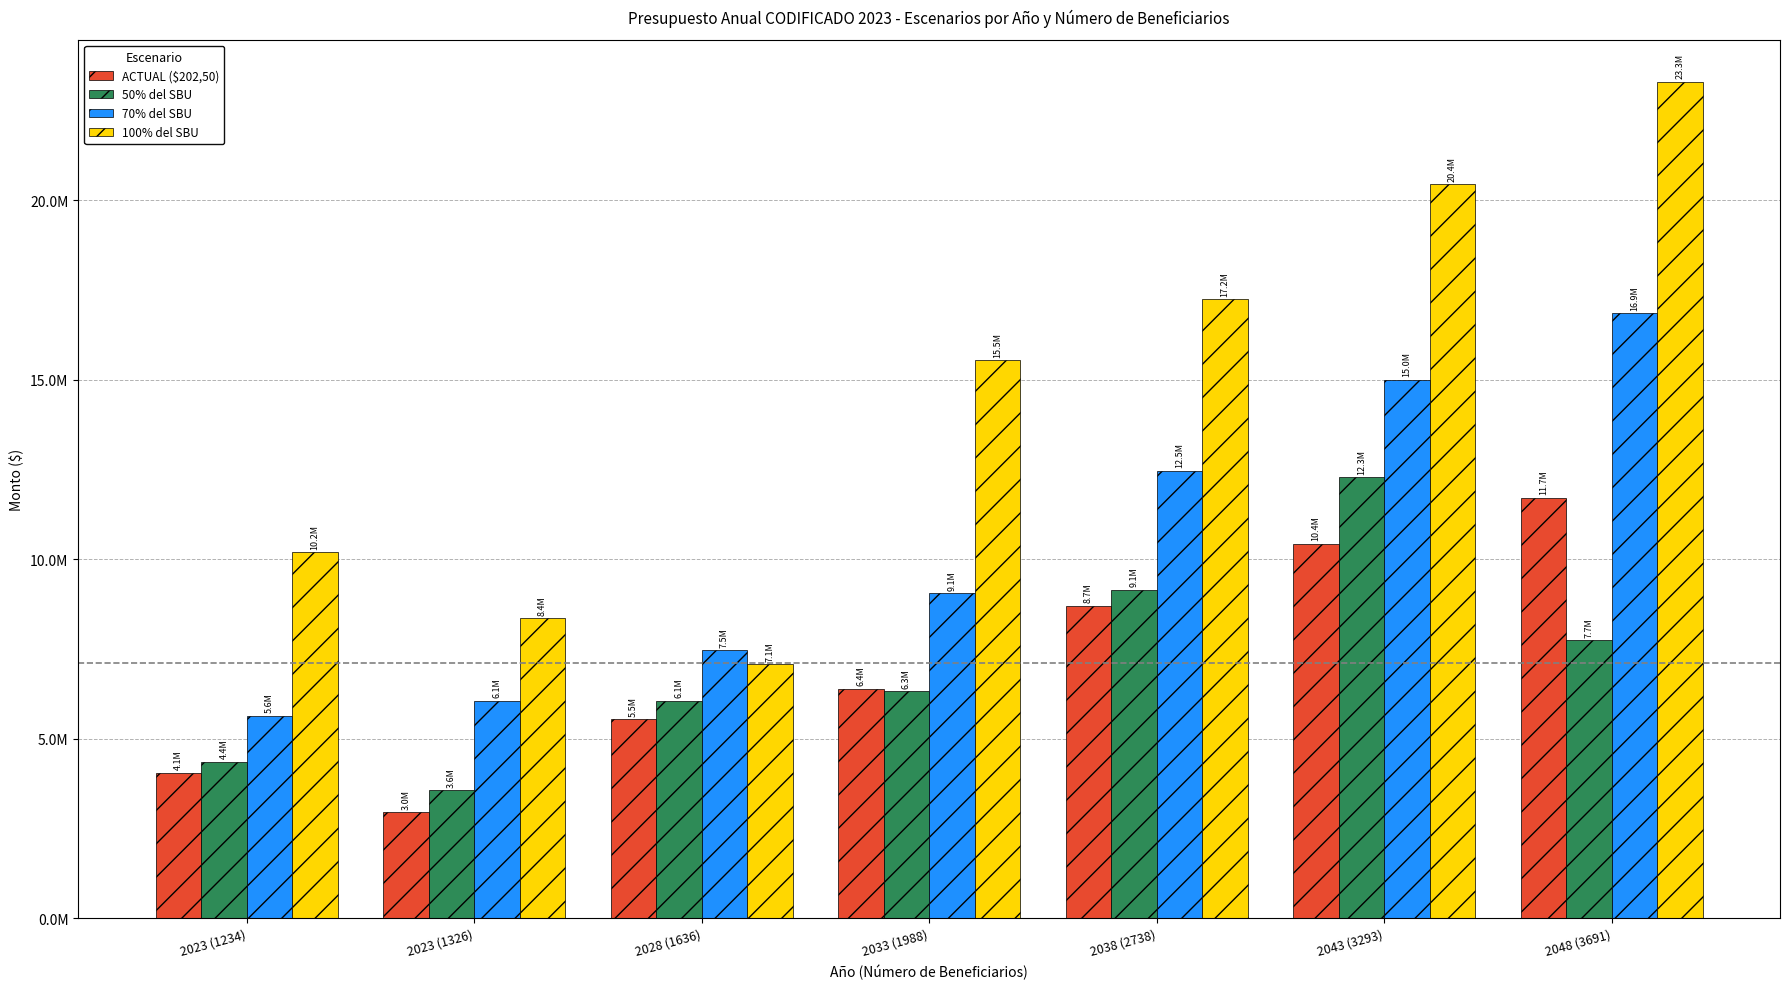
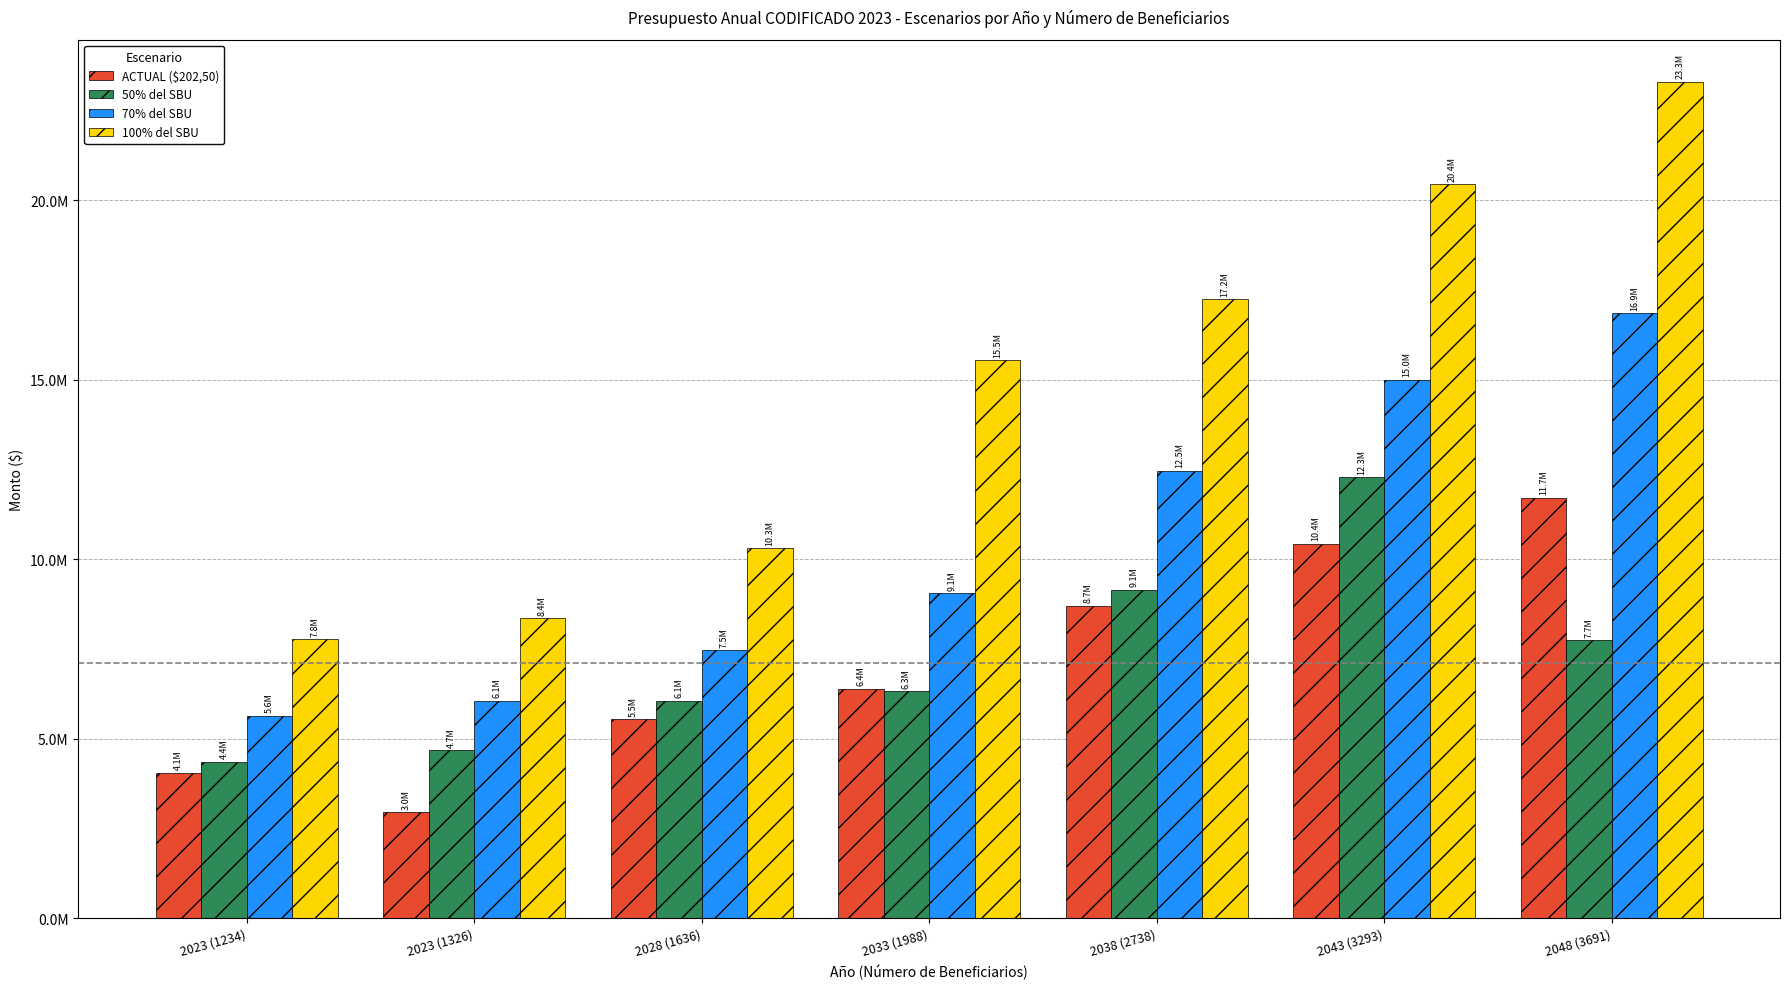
  {
    "ACTUAL ($202,50)": {
      "2023 (1234)": "4.1M",
      "2023 (1326)": "3.0M",
      "2028 (1636)": "5.5M",
      "2033 (1988)": "6.4M",
      "2038 (2738)": "8.7M",
      "2043 (3293)": "10.4M",
      "2048 (3691)": "11.7M"
    },
    "50% del SBU": {
      "2023 (1234)": "4.4M",
-     "2023 (1326)": "3.6M",
+     "2023 (1326)": "4.7M",
      "2028 (1636)": "6.1M",
      "2033 (1988)": "6.3M",
      "2038 (2738)": "9.1M",
      "2043 (3293)": "12.3M",
      "2048 (3691)": "7.7M"
    },
    "70% del SBU": {
      "2023 (1234)": "5.6M",
      "2023 (1326)": "6.1M",
      "2028 (1636)": "7.5M",
      "2033 (1988)": "9.1M",
      "2038 (2738)": "12.5M",
      "2043 (3293)": "15.0M",
      "2048 (3691)": "16.9M"
    },
    "100% del SBU": {
-     "2023 (1234)": "10.2M",
+     "2023 (1234)": "7.8M",
      "2023 (1326)": "8.4M",
-     "2028 (1636)": "7.1M",
+     "2028 (1636)": "10.3M",
      "2033 (1988)": "15.5M",
      "2038 (2738)": "17.2M",
      "2043 (3293)": "20.4M",
      "2048 (3691)": "23.3M"
    }
  }
